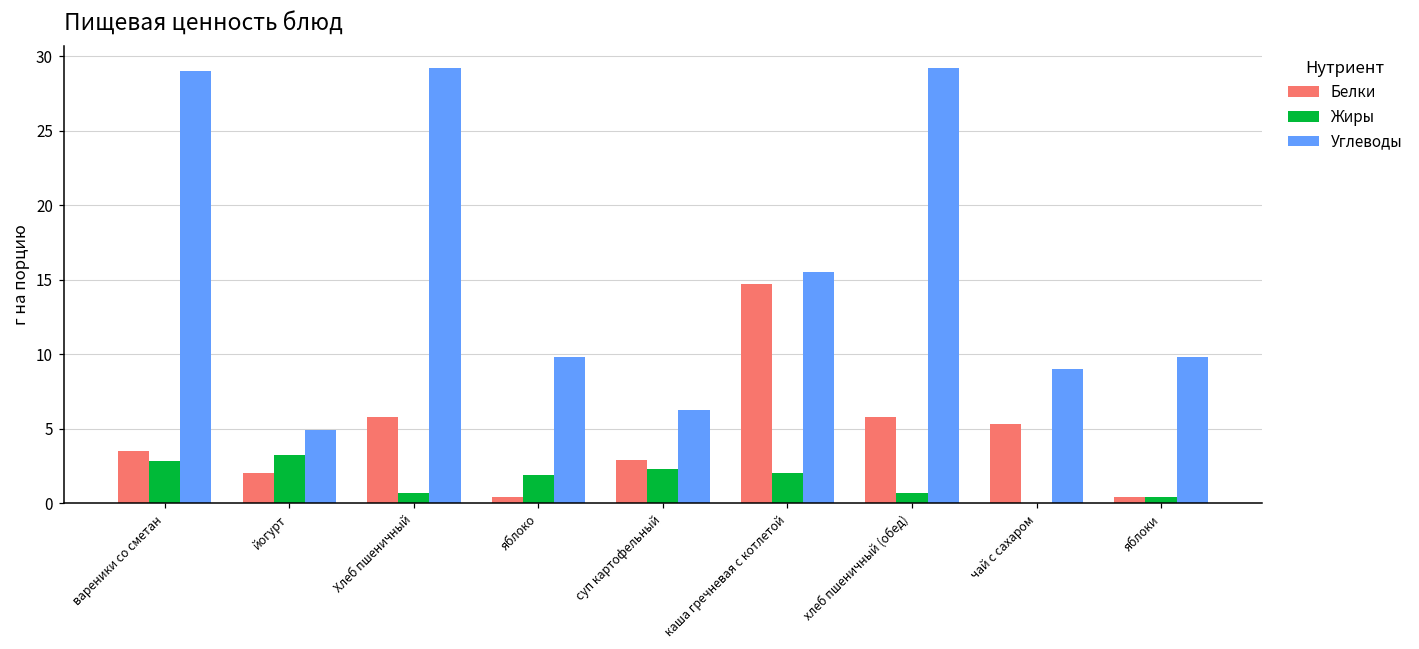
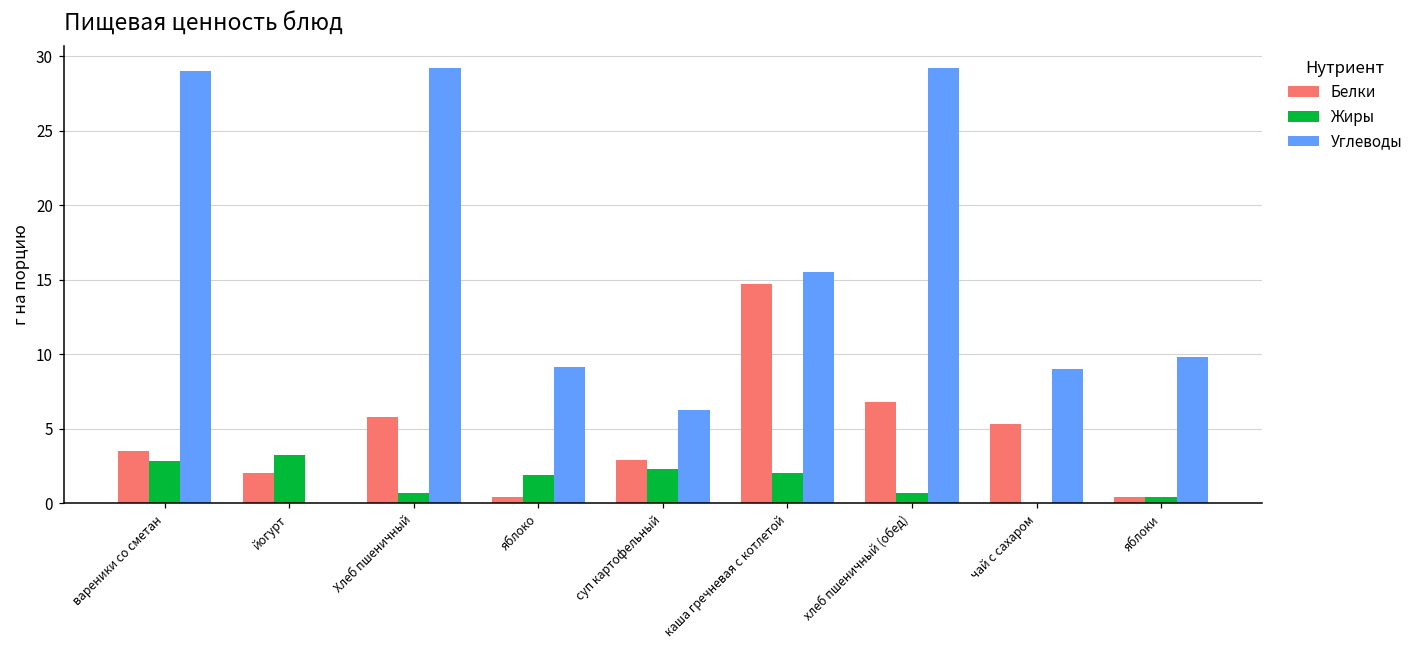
  {
    "Белки": {
      "вареники со сметан": 3.5,
      "йогурт": 2.0,
      "Хлеб пшеничный": 5.8,
      "яблоко": 0.4,
      "суп картофельный": 2.9,
      "каша гречневая с котлетой": 14.7,
-     "хлеб пшеничный (обед)": 5.8,
+     "хлеб пшеничный (обед)": 6.8,
      "чай с сахаром": 5.3,
      "яблоки": 0.4
    },
    "Жиры": {
      "вареники со сметан": 2.8,
      "йогурт": 3.2,
      "Хлеб пшеничный": 0.7,
      "яблоко": 1.9,
      "суп картофельный": 2.3,
      "каша гречневая с котлетой": 2.0,
      "хлеб пшеничный (обед)": 0.7,
      "чай с сахаром": 0.0,
      "яблоки": 0.4
    },
    "Углеводы": {
      "вареники со сметан": 29.0,
-     "йогурт": 4.9,
+     "йогурт": 0.0,
      "Хлеб пшеничный": 29.2,
-     "яблоко": 9.8,
+     "яблоко": 9.1,
      "суп картофельный": 6.3,
      "каша гречневая с котлетой": 15.5,
      "хлеб пшеничный (обед)": 29.2,
      "чай с сахаром": 9.0,
      "яблоки": 9.8
    }
  }
